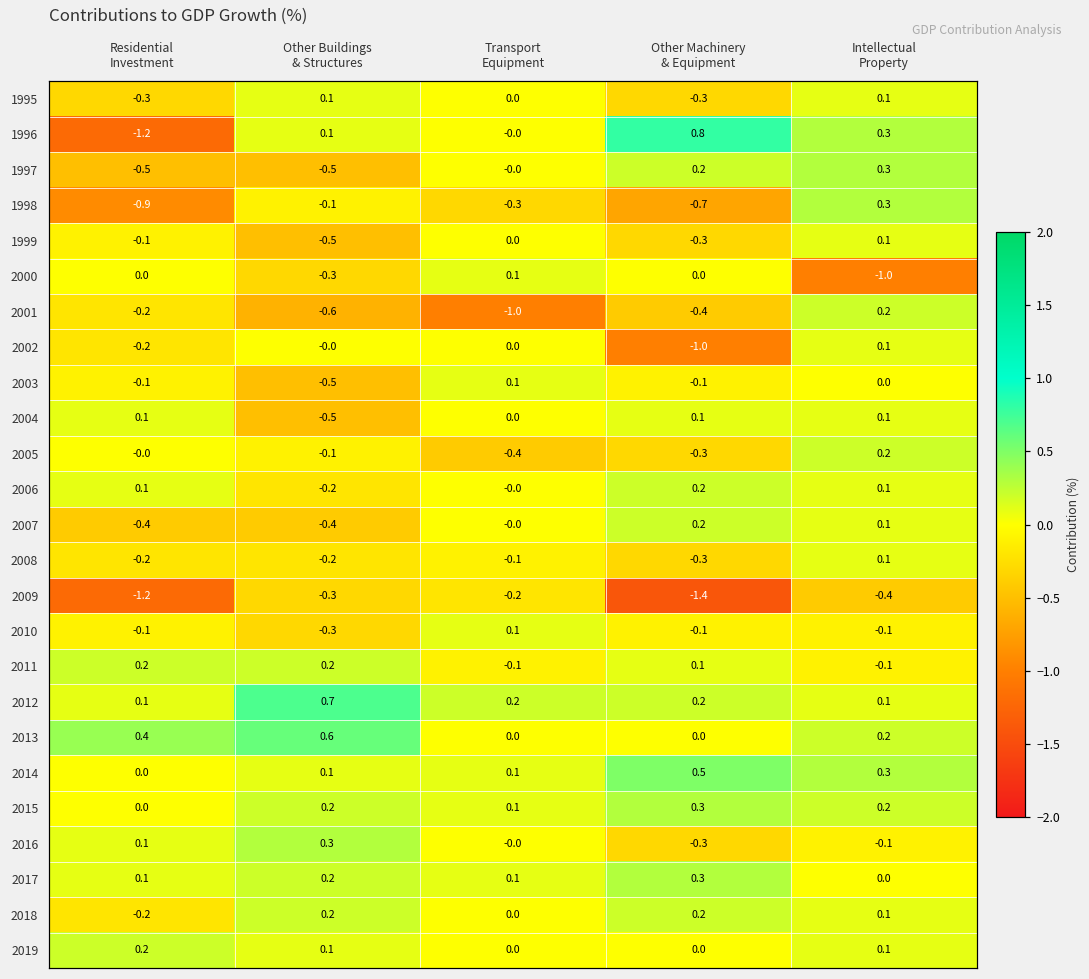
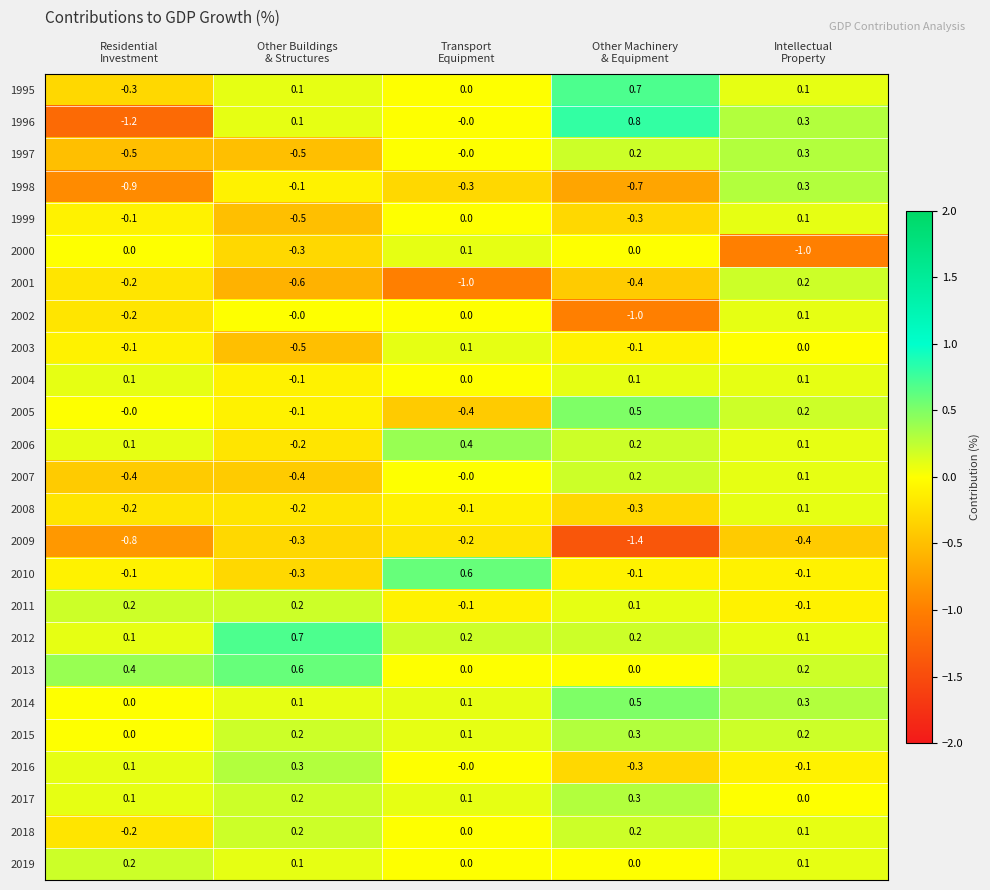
  {
    "1995": {
      "Residential Investment": -0.3,
      "Other Buildings & Structures": 0.1,
      "Transport Equipment": 0.0,
-     "Other Machinery & Equipment": -0.3,
+     "Other Machinery & Equipment": 0.7,
      "Intellectual Property": 0.1
    },
    "1996": {
      "Residential Investment": -1.2,
      "Other Buildings & Structures": 0.1,
      "Transport Equipment": -0.0,
      "Other Machinery & Equipment": 0.8,
      "Intellectual Property": 0.3
    },
    "1997": {
      "Residential Investment": -0.5,
      "Other Buildings & Structures": -0.5,
      "Transport Equipment": -0.0,
      "Other Machinery & Equipment": 0.2,
      "Intellectual Property": 0.3
    },
    "1998": {
      "Residential Investment": -0.9,
      "Other Buildings & Structures": -0.1,
      "Transport Equipment": -0.3,
      "Other Machinery & Equipment": -0.7,
      "Intellectual Property": 0.3
    },
    "1999": {
      "Residential Investment": -0.1,
      "Other Buildings & Structures": -0.5,
      "Transport Equipment": 0.0,
      "Other Machinery & Equipment": -0.3,
      "Intellectual Property": 0.1
    },
    "2000": {
      "Residential Investment": 0.0,
      "Other Buildings & Structures": -0.3,
      "Transport Equipment": 0.1,
      "Other Machinery & Equipment": 0.0,
      "Intellectual Property": -1.0
    },
    "2001": {
      "Residential Investment": -0.2,
      "Other Buildings & Structures": -0.6,
      "Transport Equipment": -1.0,
      "Other Machinery & Equipment": -0.4,
      "Intellectual Property": 0.2
    },
    "2002": {
      "Residential Investment": -0.2,
      "Other Buildings & Structures": -0.0,
      "Transport Equipment": 0.0,
      "Other Machinery & Equipment": -1.0,
      "Intellectual Property": 0.1
    },
    "2003": {
      "Residential Investment": -0.1,
      "Other Buildings & Structures": -0.5,
      "Transport Equipment": 0.1,
      "Other Machinery & Equipment": -0.1,
      "Intellectual Property": 0.0
    },
    "2004": {
      "Residential Investment": 0.1,
-     "Other Buildings & Structures": -0.5,
+     "Other Buildings & Structures": -0.1,
      "Transport Equipment": 0.0,
      "Other Machinery & Equipment": 0.1,
      "Intellectual Property": 0.1
    },
    "2005": {
      "Residential Investment": -0.0,
      "Other Buildings & Structures": -0.1,
      "Transport Equipment": -0.4,
-     "Other Machinery & Equipment": -0.3,
+     "Other Machinery & Equipment": 0.5,
      "Intellectual Property": 0.2
    },
    "2006": {
      "Residential Investment": 0.1,
      "Other Buildings & Structures": -0.2,
-     "Transport Equipment": -0.0,
+     "Transport Equipment": 0.4,
      "Other Machinery & Equipment": 0.2,
      "Intellectual Property": 0.1
    },
    "2007": {
      "Residential Investment": -0.4,
      "Other Buildings & Structures": -0.4,
      "Transport Equipment": -0.0,
      "Other Machinery & Equipment": 0.2,
      "Intellectual Property": 0.1
    },
    "2008": {
      "Residential Investment": -0.2,
      "Other Buildings & Structures": -0.2,
      "Transport Equipment": -0.1,
      "Other Machinery & Equipment": -0.3,
      "Intellectual Property": 0.1
    },
    "2009": {
-     "Residential Investment": -1.2,
+     "Residential Investment": -0.8,
      "Other Buildings & Structures": -0.3,
      "Transport Equipment": -0.2,
      "Other Machinery & Equipment": -1.4,
      "Intellectual Property": -0.4
    },
    "2010": {
      "Residential Investment": -0.1,
      "Other Buildings & Structures": -0.3,
-     "Transport Equipment": 0.1,
+     "Transport Equipment": 0.6,
      "Other Machinery & Equipment": -0.1,
      "Intellectual Property": -0.1
    },
    "2011": {
      "Residential Investment": 0.2,
      "Other Buildings & Structures": 0.2,
      "Transport Equipment": -0.1,
      "Other Machinery & Equipment": 0.1,
      "Intellectual Property": -0.1
    },
    "2012": {
      "Residential Investment": 0.1,
      "Other Buildings & Structures": 0.7,
      "Transport Equipment": 0.2,
      "Other Machinery & Equipment": 0.2,
      "Intellectual Property": 0.1
    },
    "2013": {
      "Residential Investment": 0.4,
      "Other Buildings & Structures": 0.6,
      "Transport Equipment": 0.0,
      "Other Machinery & Equipment": 0.0,
      "Intellectual Property": 0.2
    },
    "2014": {
      "Residential Investment": 0.0,
      "Other Buildings & Structures": 0.1,
      "Transport Equipment": 0.1,
      "Other Machinery & Equipment": 0.5,
      "Intellectual Property": 0.3
    },
    "2015": {
      "Residential Investment": 0.0,
      "Other Buildings & Structures": 0.2,
      "Transport Equipment": 0.1,
      "Other Machinery & Equipment": 0.3,
      "Intellectual Property": 0.2
    },
    "2016": {
      "Residential Investment": 0.1,
      "Other Buildings & Structures": 0.3,
      "Transport Equipment": -0.0,
      "Other Machinery & Equipment": -0.3,
      "Intellectual Property": -0.1
    },
    "2017": {
      "Residential Investment": 0.1,
      "Other Buildings & Structures": 0.2,
      "Transport Equipment": 0.1,
      "Other Machinery & Equipment": 0.3,
      "Intellectual Property": 0.0
    },
    "2018": {
      "Residential Investment": -0.2,
      "Other Buildings & Structures": 0.2,
      "Transport Equipment": 0.0,
      "Other Machinery & Equipment": 0.2,
      "Intellectual Property": 0.1
    },
    "2019": {
      "Residential Investment": 0.2,
      "Other Buildings & Structures": 0.1,
      "Transport Equipment": 0.0,
      "Other Machinery & Equipment": 0.0,
      "Intellectual Property": 0.1
    }
  }
